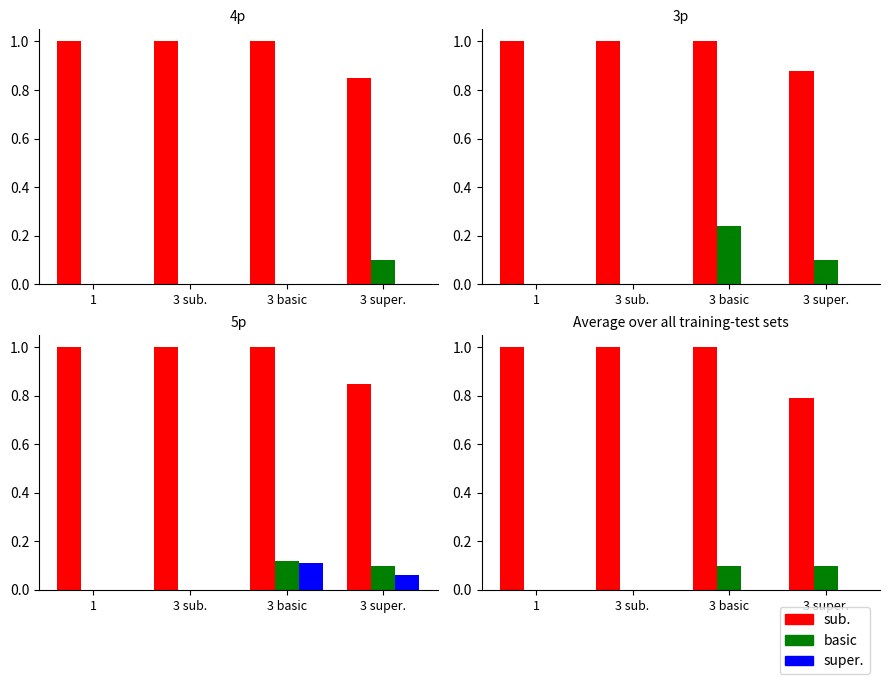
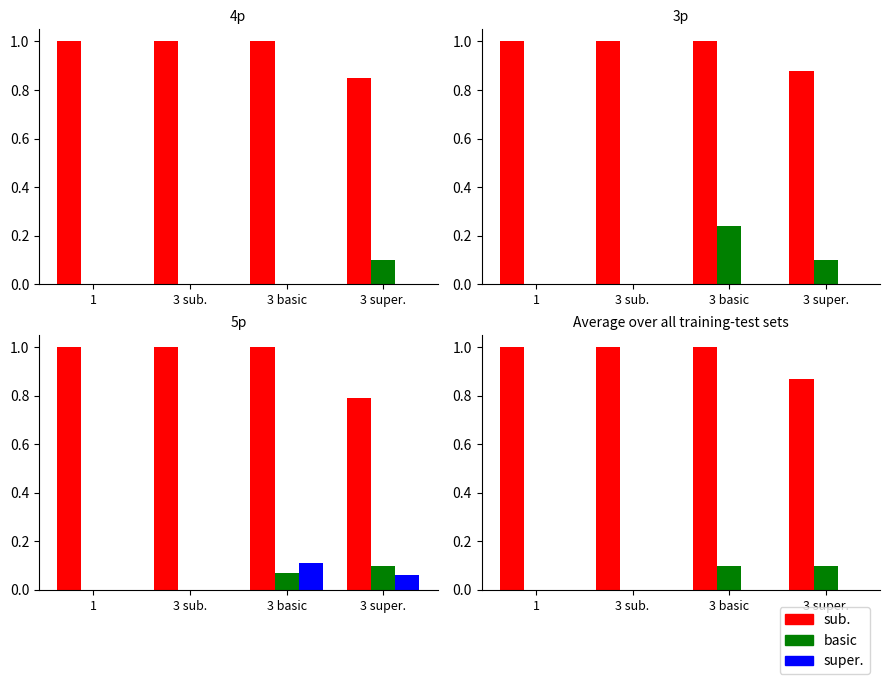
  {
    "4p": {
      "sub.": {
        "1": 1.00,
        "3 sub.": 1.00,
        "3 basic": 1.00,
        "3 super.": 0.85
      },
      "basic": {
        "1": 0.00,
        "3 sub.": 0.00,
        "3 basic": 0.00,
        "3 super.": 0.10
      },
      "super.": {
        "1": 0.00,
        "3 sub.": 0.00,
        "3 basic": 0.00,
        "3 super.": 0.00
      }
    },
    "3p": {
      "sub.": {
        "1": 1.00,
        "3 sub.": 1.00,
        "3 basic": 1.00,
        "3 super.": 0.88
      },
      "basic": {
        "1": 0.00,
        "3 sub.": 0.00,
        "3 basic": 0.24,
        "3 super.": 0.10
      },
      "super.": {
        "1": 0.00,
        "3 sub.": 0.00,
        "3 basic": 0.00,
        "3 super.": 0.00
      }
    },
    "5p": {
      "sub.": {
        "1": 1.00,
        "3 sub.": 1.00,
        "3 basic": 1.00,
-       "3 super.": 0.85
+       "3 super.": 0.79
      },
      "basic": {
        "1": 0.00,
        "3 sub.": 0.00,
-       "3 basic": 0.12,
+       "3 basic": 0.07,
        "3 super.": 0.10
      },
      "super.": {
        "1": 0.00,
        "3 sub.": 0.00,
        "3 basic": 0.11,
        "3 super.": 0.06
      }
    },
    "Average over all training-test sets": {
      "sub.": {
        "1": 1.00,
        "3 sub.": 1.00,
        "3 basic": 1.00,
-       "3 super.": 0.79
+       "3 super.": 0.87
      },
      "basic": {
        "1": 0.00,
        "3 sub.": 0.00,
        "3 basic": 0.10,
        "3 super.": 0.10
      },
      "super.": {
        "1": 0.00,
        "3 sub.": 0.00,
        "3 basic": 0.00,
        "3 super.": 0.00
      }
    }
  }
